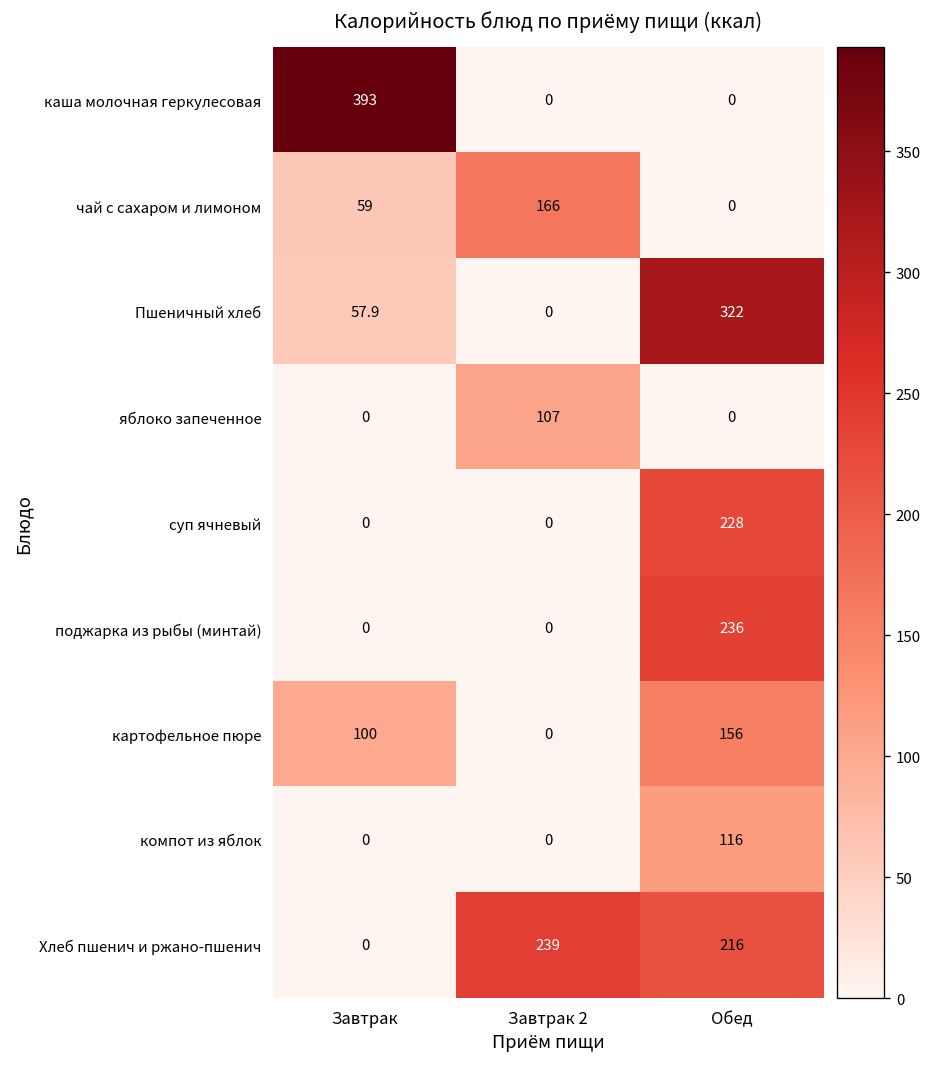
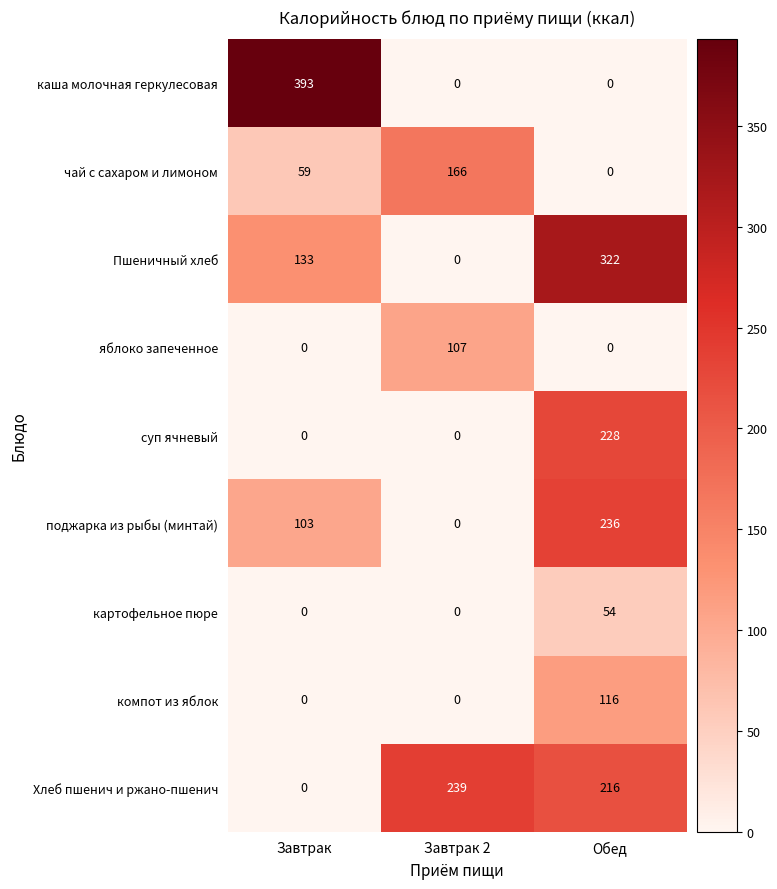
  {
    "каша молочная геркулесовая": {
      "Завтрак": 393,
      "Завтрак 2": 0,
      "Обед": 0
    },
    "чай с сахаром и лимоном": {
      "Завтрак": 59,
      "Завтрак 2": 166,
      "Обед": 0
    },
    "Пшеничный хлеб": {
-     "Завтрак": 57.9,
+     "Завтрак": 133,
      "Завтрак 2": 0,
      "Обед": 322
    },
    "яблоко запеченное": {
      "Завтрак": 0,
      "Завтрак 2": 107,
      "Обед": 0
    },
    "суп ячневый": {
      "Завтрак": 0,
      "Завтрак 2": 0,
      "Обед": 228
    },
    "поджарка из рыбы (минтай)": {
-     "Завтрак": 0,
+     "Завтрак": 103,
      "Завтрак 2": 0,
      "Обед": 236
    },
    "картофельное пюре": {
-     "Завтрак": 100,
+     "Завтрак": 0,
      "Завтрак 2": 0,
-     "Обед": 156
+     "Обед": 54
    },
    "компот из яблок": {
      "Завтрак": 0,
      "Завтрак 2": 0,
      "Обед": 116
    },
    "Хлеб пшенич и ржано-пшенич": {
      "Завтрак": 0,
      "Завтрак 2": 239,
      "Обед": 216
    }
  }
